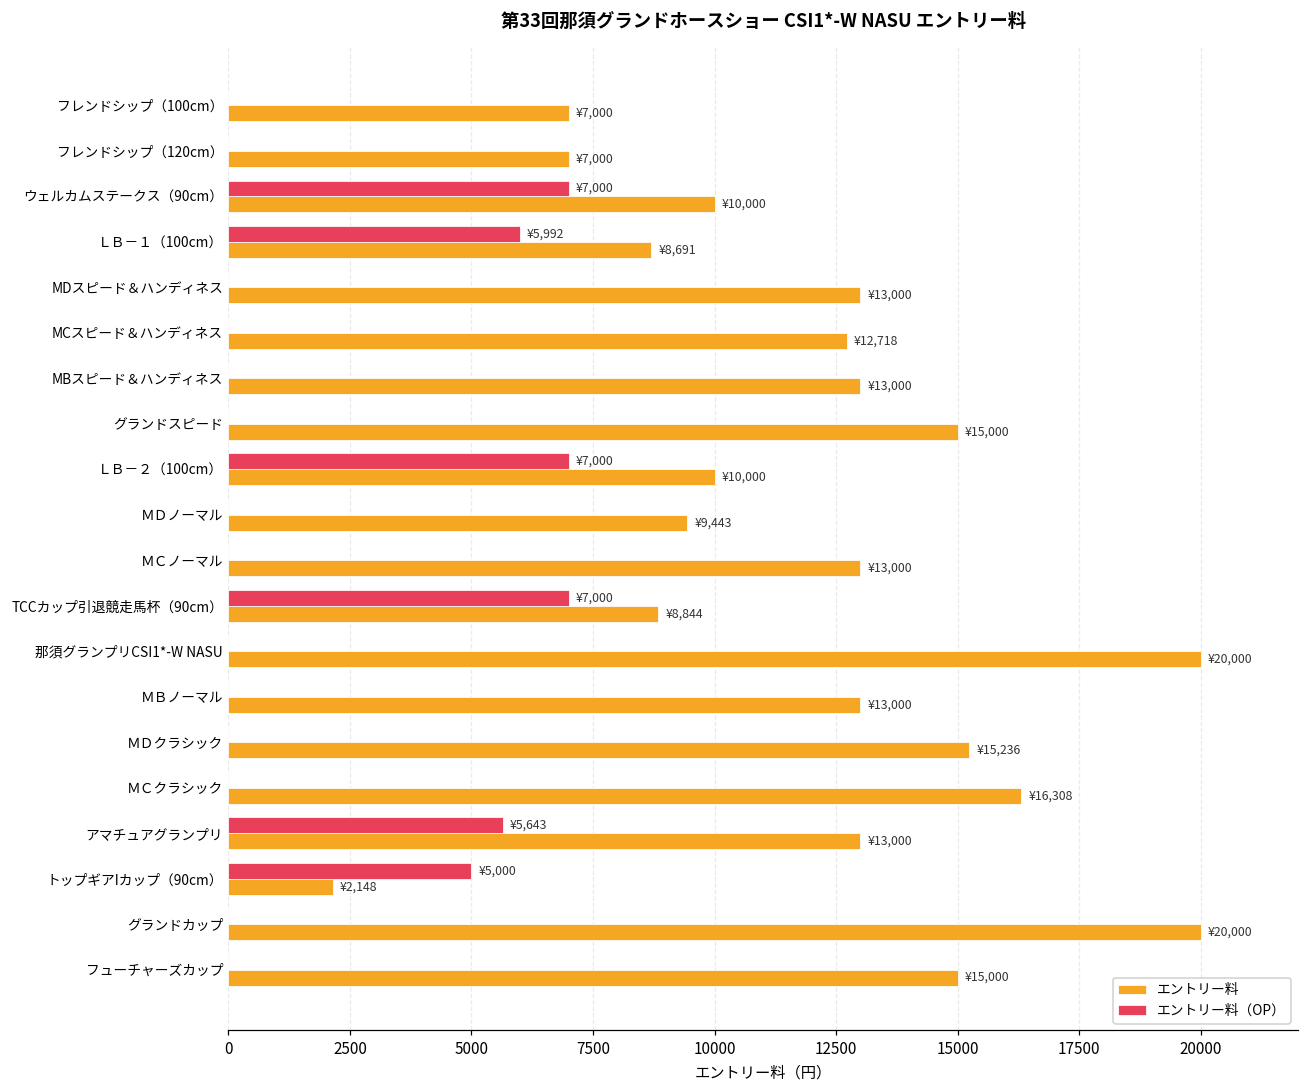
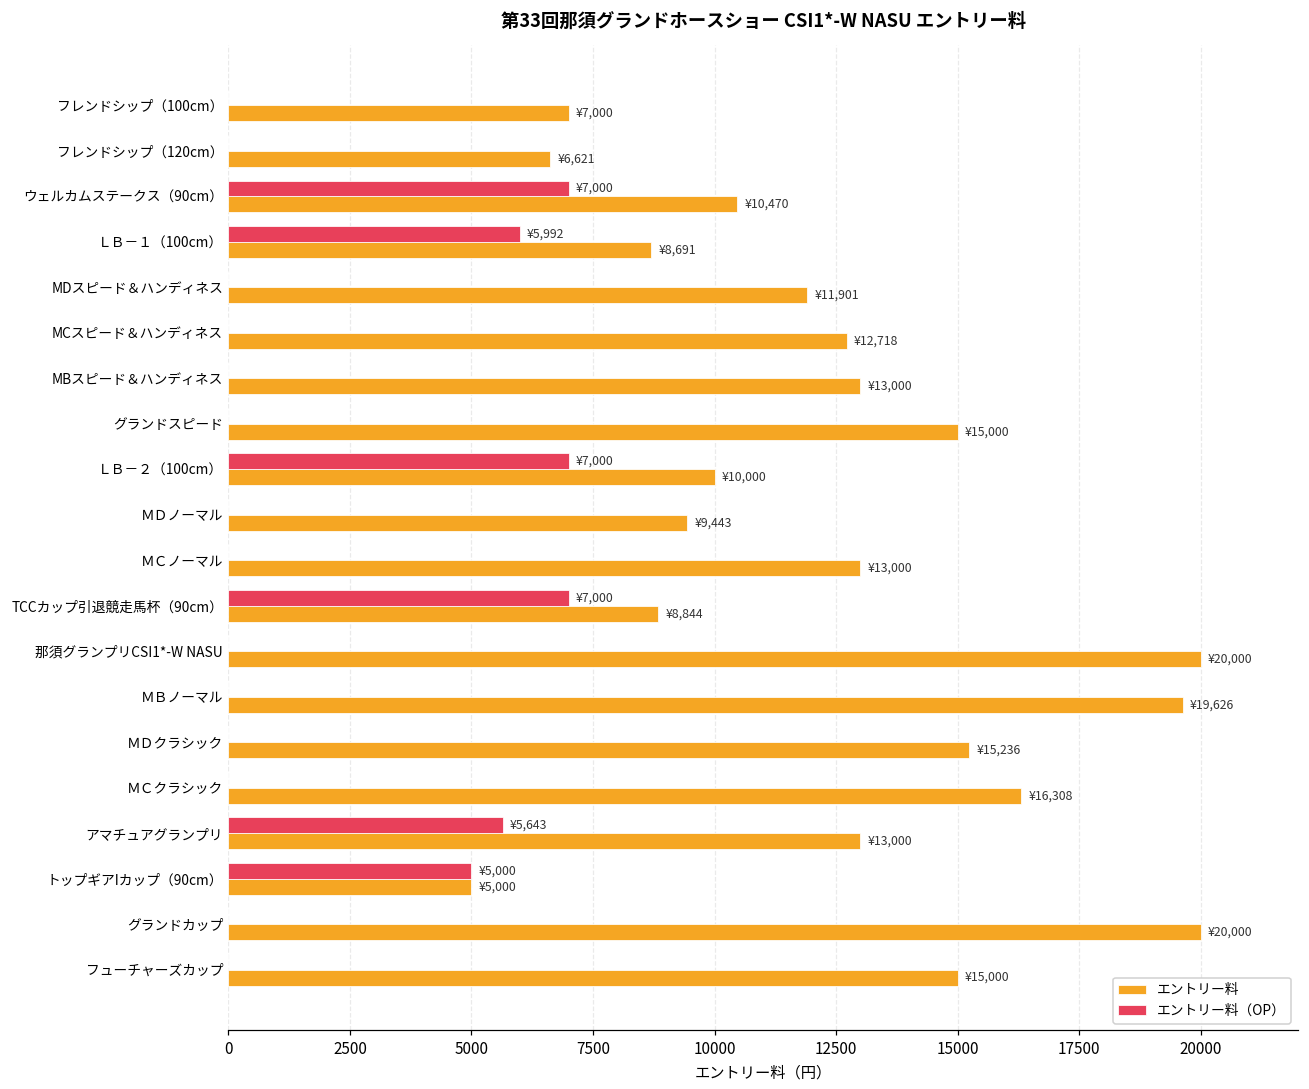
  {
    "エントリー料": {
      "フレンドシップ（100cm）": "¥7,000",
-     "フレンドシップ（120cm）": "¥7,000",
-     "ウェルカムステークス（90cm）": "¥10,000",
+     "フレンドシップ（120cm）": "¥6,621",
+     "ウェルカムステークス（90cm）": "¥10,470",
      "ＬＢ－１（100cm）": "¥8,691",
-     "MDスピード＆ハンディネス": "¥13,000",
+     "MDスピード＆ハンディネス": "¥11,901",
      "MCスピード＆ハンディネス": "¥12,718",
      "MBスピード＆ハンディネス": "¥13,000",
      "グランドスピード": "¥15,000",
      "ＬＢ－２（100cm）": "¥10,000",
      "ＭＤノーマル": "¥9,443",
      "ＭＣノーマル": "¥13,000",
      "TCCカップ引退競走馬杯（90cm）": "¥8,844",
      "那須グランプリCSI1*-W NASU": "¥20,000",
-     "ＭＢノーマル": "¥13,000",
+     "ＭＢノーマル": "¥19,626",
      "ＭＤクラシック": "¥15,236",
      "ＭＣクラシック": "¥16,308",
      "アマチュアグランプリ": "¥13,000",
-     "トップギアIカップ（90cm）": "¥2,148",
+     "トップギアIカップ（90cm）": "¥5,000",
      "グランドカップ": "¥20,000",
      "フューチャーズカップ": "¥15,000"
    },
    "エントリー料（OP）": {
      "ウェルカムステークス（90cm）": "¥7,000",
      "ＬＢ－１（100cm）": "¥5,992",
      "ＬＢ－２（100cm）": "¥7,000",
      "TCCカップ引退競走馬杯（90cm）": "¥7,000",
      "アマチュアグランプリ": "¥5,643",
      "トップギアIカップ（90cm）": "¥5,000"
    }
  }
